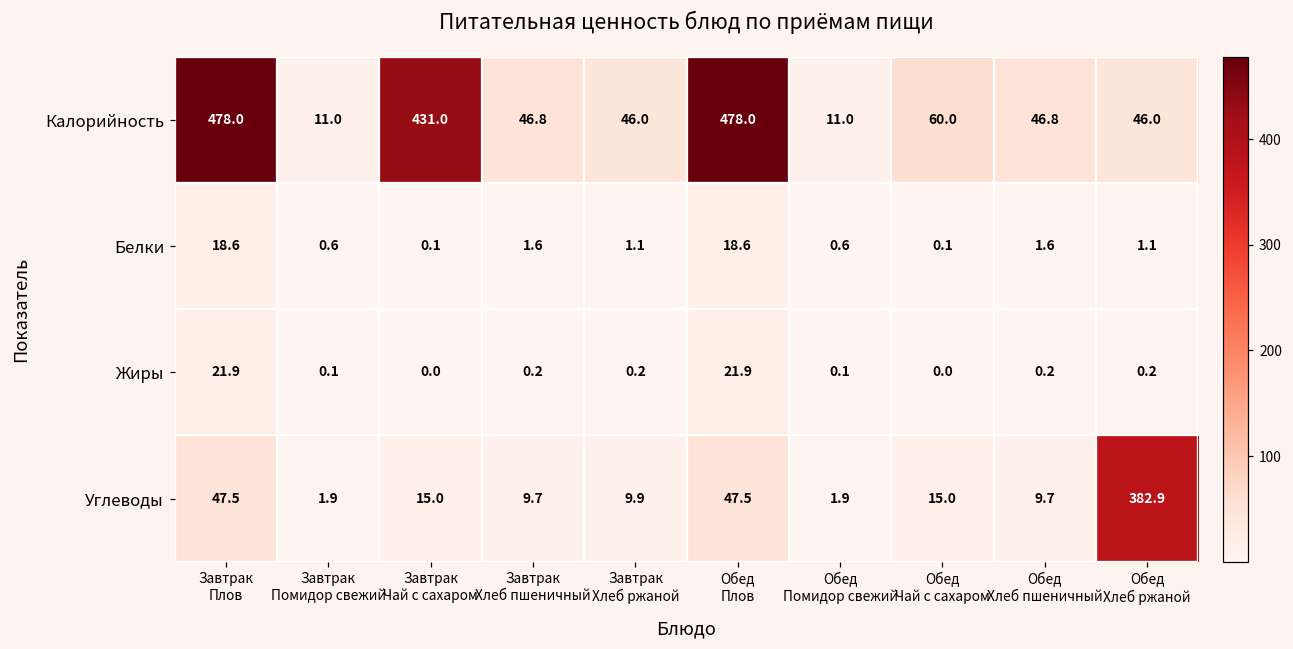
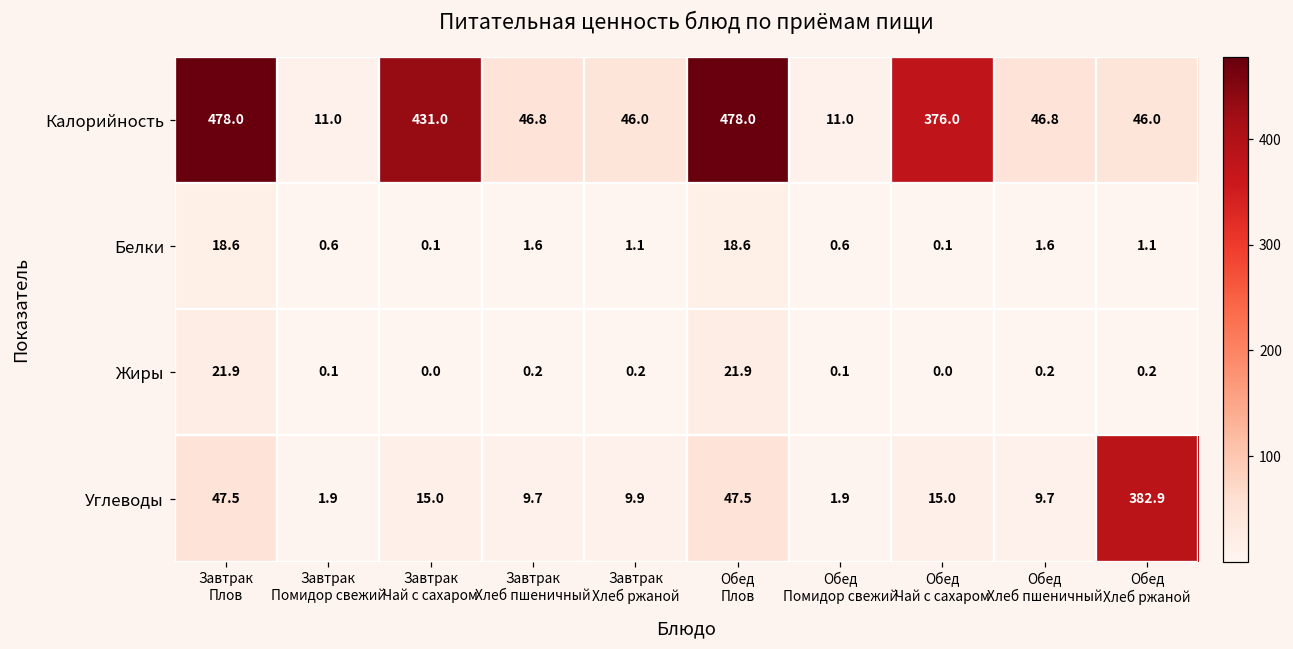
  {
    "Калорийность": {
      "Завтрак Плов": 478.0,
      "Завтрак Помидор свежий": 11.0,
      "Завтрак Чай с сахаром": 431.0,
      "Завтрак Хлеб пшеничный": 46.8,
      "Завтрак Хлеб ржаной": 46.0,
      "Обед Плов": 478.0,
      "Обед Помидор свежий": 11.0,
-     "Обед Чай с сахаром": 60.0,
+     "Обед Чай с сахаром": 376.0,
      "Обед Хлеб пшеничный": 46.8,
      "Обед Хлеб ржаной": 46.0
    },
    "Белки": {
      "Завтрак Плов": 18.6,
      "Завтрак Помидор свежий": 0.6,
      "Завтрак Чай с сахаром": 0.1,
      "Завтрак Хлеб пшеничный": 1.6,
      "Завтрак Хлеб ржаной": 1.1,
      "Обед Плов": 18.6,
      "Обед Помидор свежий": 0.6,
      "Обед Чай с сахаром": 0.1,
      "Обед Хлеб пшеничный": 1.6,
      "Обед Хлеб ржаной": 1.1
    },
    "Жиры": {
      "Завтрак Плов": 21.9,
      "Завтрак Помидор свежий": 0.1,
      "Завтрак Чай с сахаром": 0.0,
      "Завтрак Хлеб пшеничный": 0.2,
      "Завтрак Хлеб ржаной": 0.2,
      "Обед Плов": 21.9,
      "Обед Помидор свежий": 0.1,
      "Обед Чай с сахаром": 0.0,
      "Обед Хлеб пшеничный": 0.2,
      "Обед Хлеб ржаной": 0.2
    },
    "Углеводы": {
      "Завтрак Плов": 47.5,
      "Завтрак Помидор свежий": 1.9,
      "Завтрак Чай с сахаром": 15.0,
      "Завтрак Хлеб пшеничный": 9.7,
      "Завтрак Хлеб ржаной": 9.9,
      "Обед Плов": 47.5,
      "Обед Помидор свежий": 1.9,
      "Обед Чай с сахаром": 15.0,
      "Обед Хлеб пшеничный": 9.7,
      "Обед Хлеб ржаной": 382.9
    }
  }
